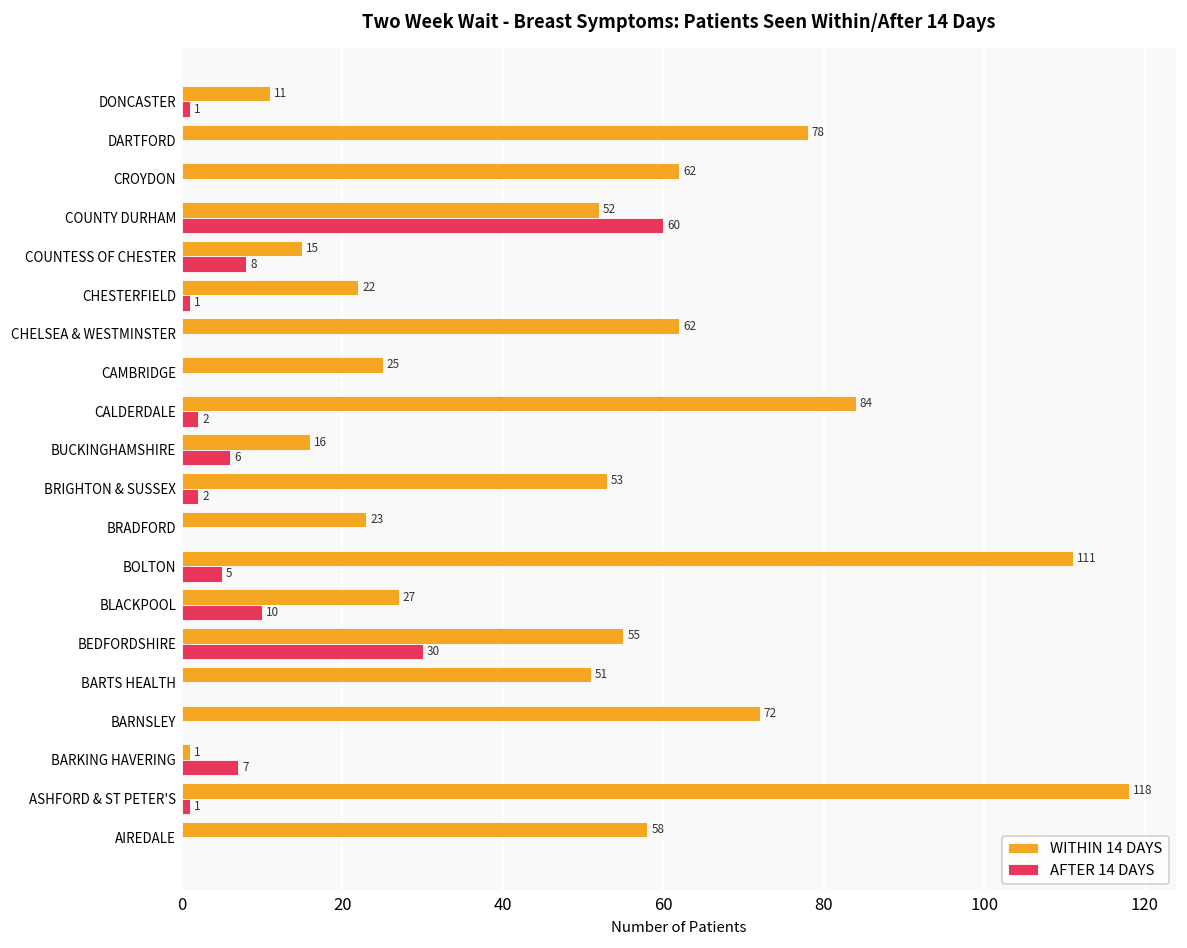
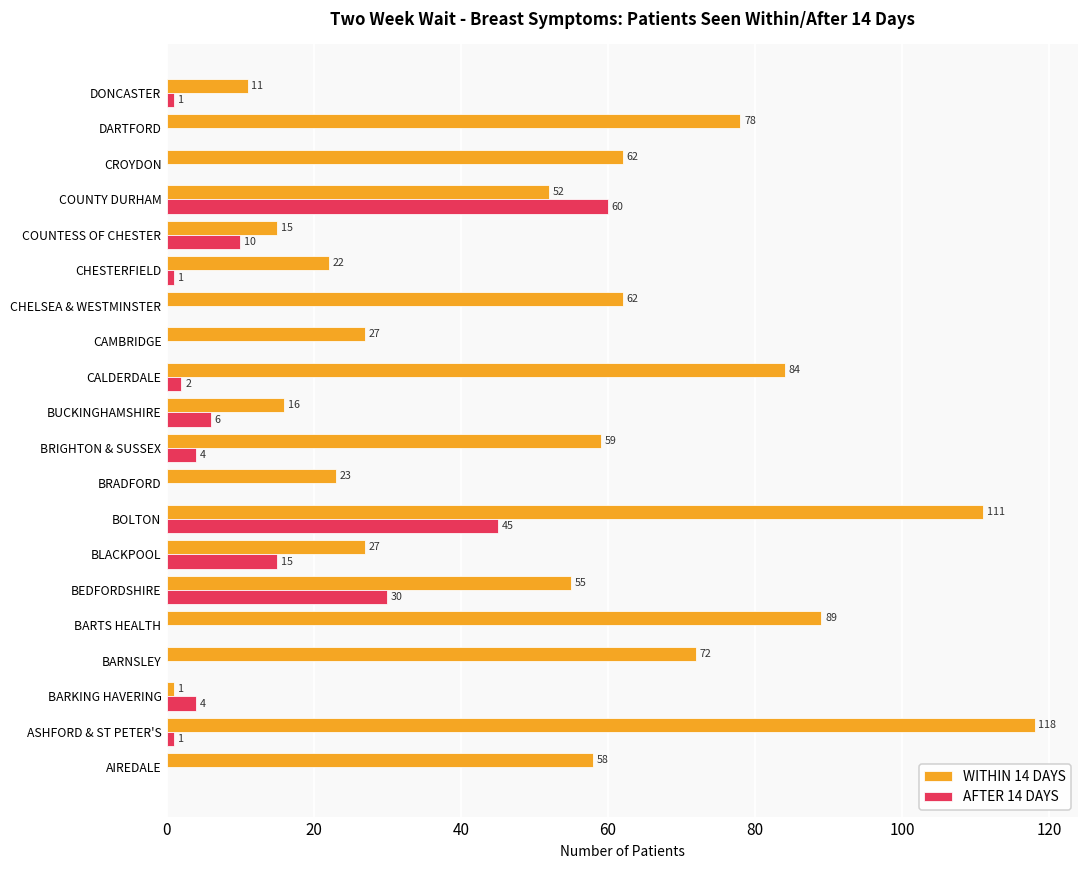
  {
    "WITHIN 14 DAYS": {
      "DONCASTER": 11,
      "DARTFORD": 78,
      "CROYDON": 62,
      "COUNTY DURHAM": 52,
      "COUNTESS OF CHESTER": 15,
      "CHESTERFIELD": 22,
      "CHELSEA & WESTMINSTER": 62,
-     "CAMBRIDGE": 25,
+     "CAMBRIDGE": 27,
      "CALDERDALE": 84,
      "BUCKINGHAMSHIRE": 16,
-     "BRIGHTON & SUSSEX": 53,
+     "BRIGHTON & SUSSEX": 59,
      "BRADFORD": 23,
      "BOLTON": 111,
      "BLACKPOOL": 27,
      "BEDFORDSHIRE": 55,
-     "BARTS HEALTH": 51,
+     "BARTS HEALTH": 89,
      "BARNSLEY": 72,
      "BARKING HAVERING": 1,
      "ASHFORD & ST PETER'S": 118,
      "AIREDALE": 58
    },
    "AFTER 14 DAYS": {
      "DONCASTER": 1,
      "COUNTY DURHAM": 60,
-     "COUNTESS OF CHESTER": 8,
+     "COUNTESS OF CHESTER": 10,
      "CHESTERFIELD": 1,
      "CALDERDALE": 2,
      "BUCKINGHAMSHIRE": 6,
-     "BRIGHTON & SUSSEX": 2,
-     "BOLTON": 5,
-     "BLACKPOOL": 10,
+     "BRIGHTON & SUSSEX": 4,
+     "BOLTON": 45,
+     "BLACKPOOL": 15,
      "BEDFORDSHIRE": 30,
-     "BARKING HAVERING": 7,
+     "BARKING HAVERING": 4,
      "ASHFORD & ST PETER'S": 1
    }
  }
